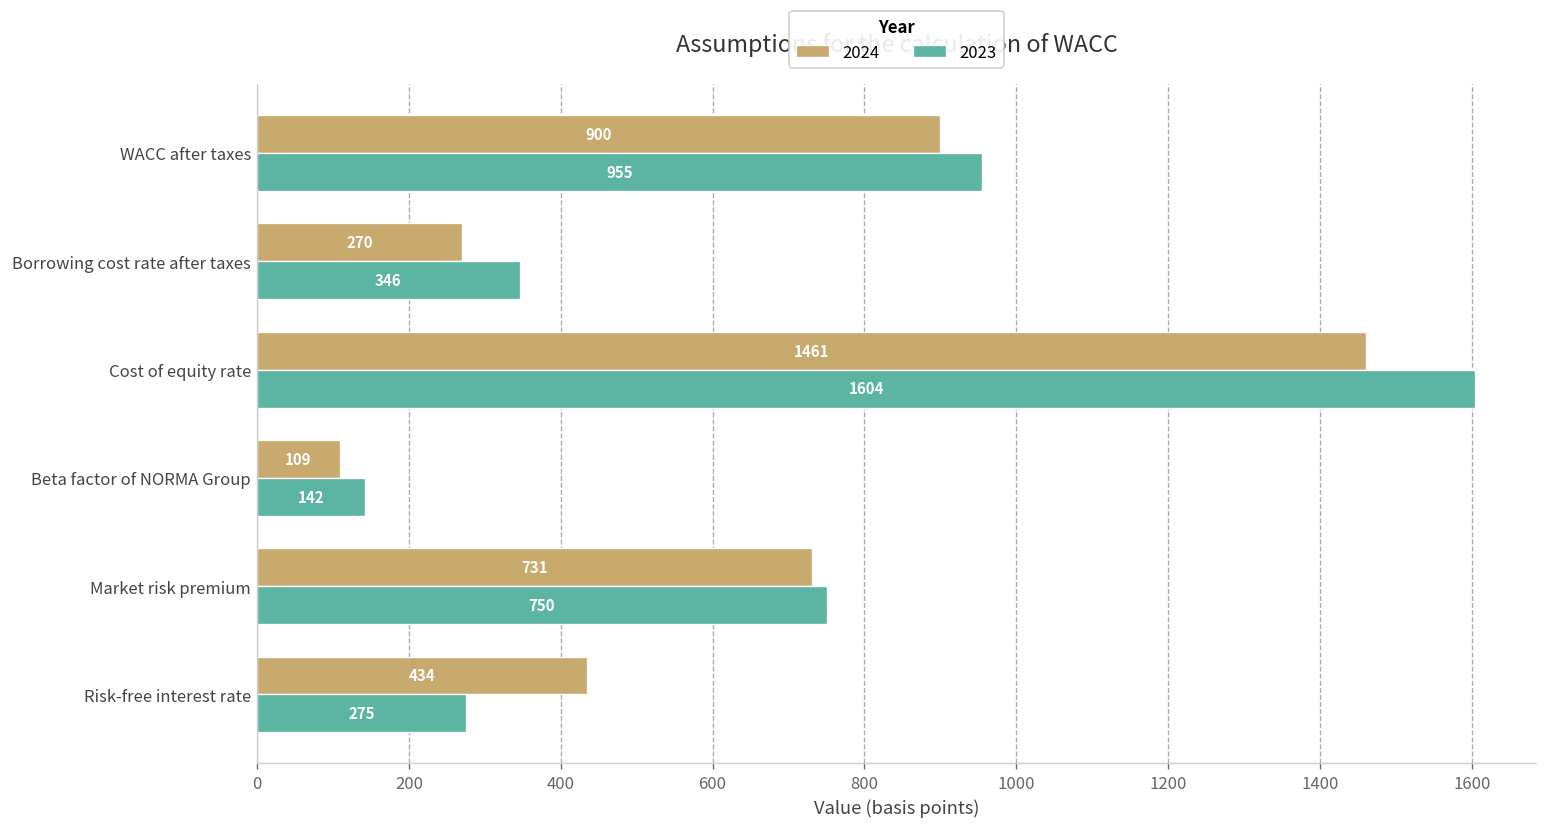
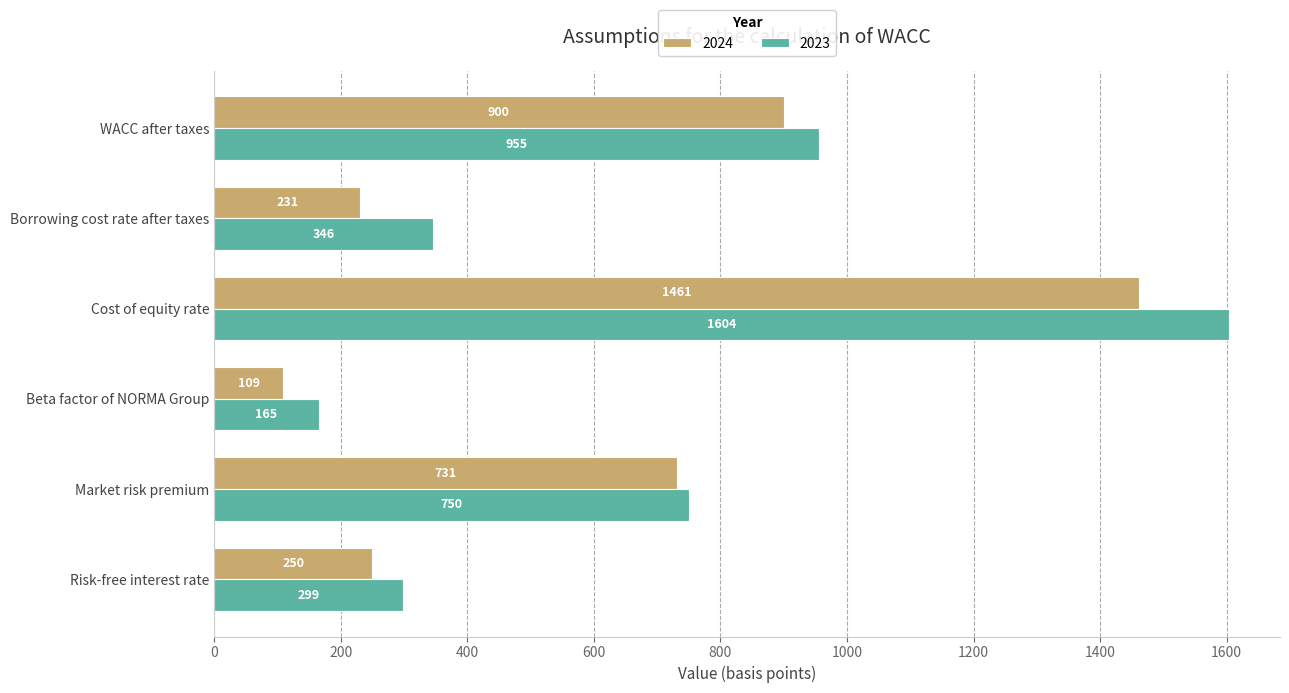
  {
    "2024": {
      "WACC after taxes": 900,
-     "Borrowing cost rate after taxes": 270,
+     "Borrowing cost rate after taxes": 231,
      "Cost of equity rate": 1461,
      "Beta factor of NORMA Group": 109,
      "Market risk premium": 731,
-     "Risk-free interest rate": 434
+     "Risk-free interest rate": 250
    },
    "2023": {
      "WACC after taxes": 955,
      "Borrowing cost rate after taxes": 346,
      "Cost of equity rate": 1604,
-     "Beta factor of NORMA Group": 142,
+     "Beta factor of NORMA Group": 165,
      "Market risk premium": 750,
-     "Risk-free interest rate": 275
+     "Risk-free interest rate": 299
    }
  }
